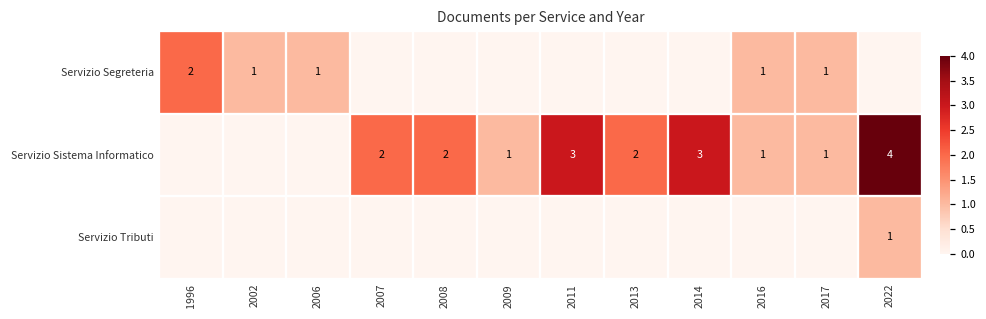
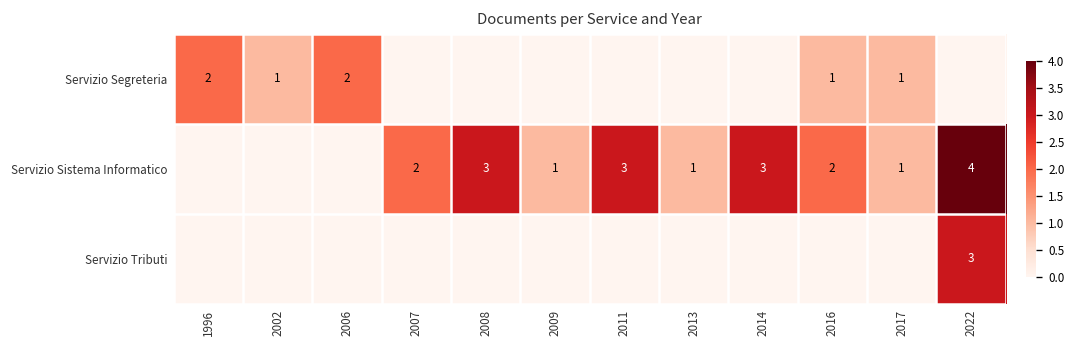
  {
    "Servizio Segreteria": {
      "1996": 2,
      "2002": 1,
-     "2006": 1,
+     "2006": 2,
      "2016": 1,
      "2017": 1
    },
    "Servizio Sistema Informatico": {
      "2007": 2,
-     "2008": 2,
+     "2008": 3,
      "2009": 1,
      "2011": 3,
-     "2013": 2,
+     "2013": 1,
      "2014": 3,
-     "2016": 1,
+     "2016": 2,
      "2017": 1,
      "2022": 4
    },
    "Servizio Tributi": {
-     "2022": 1
+     "2022": 3
    }
  }
